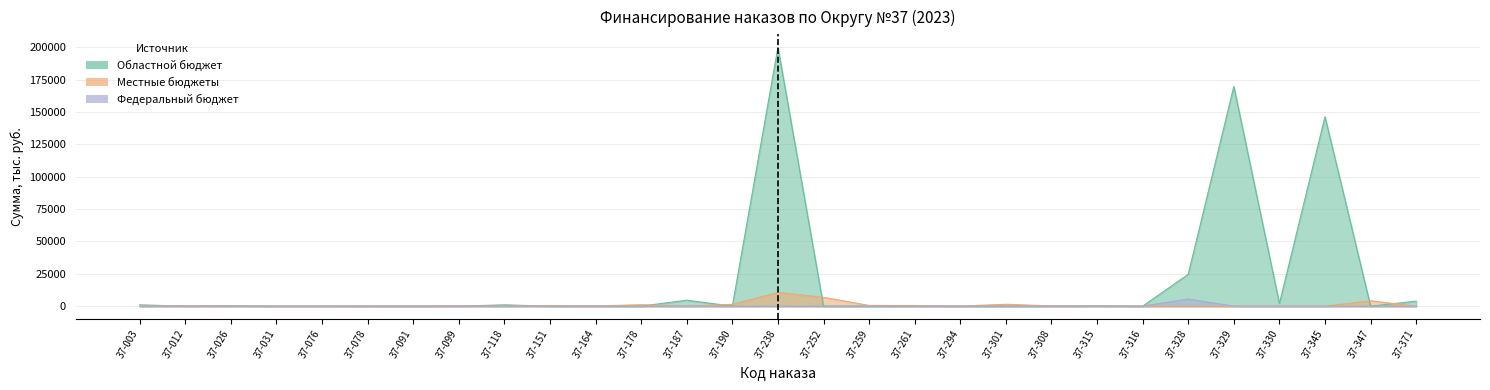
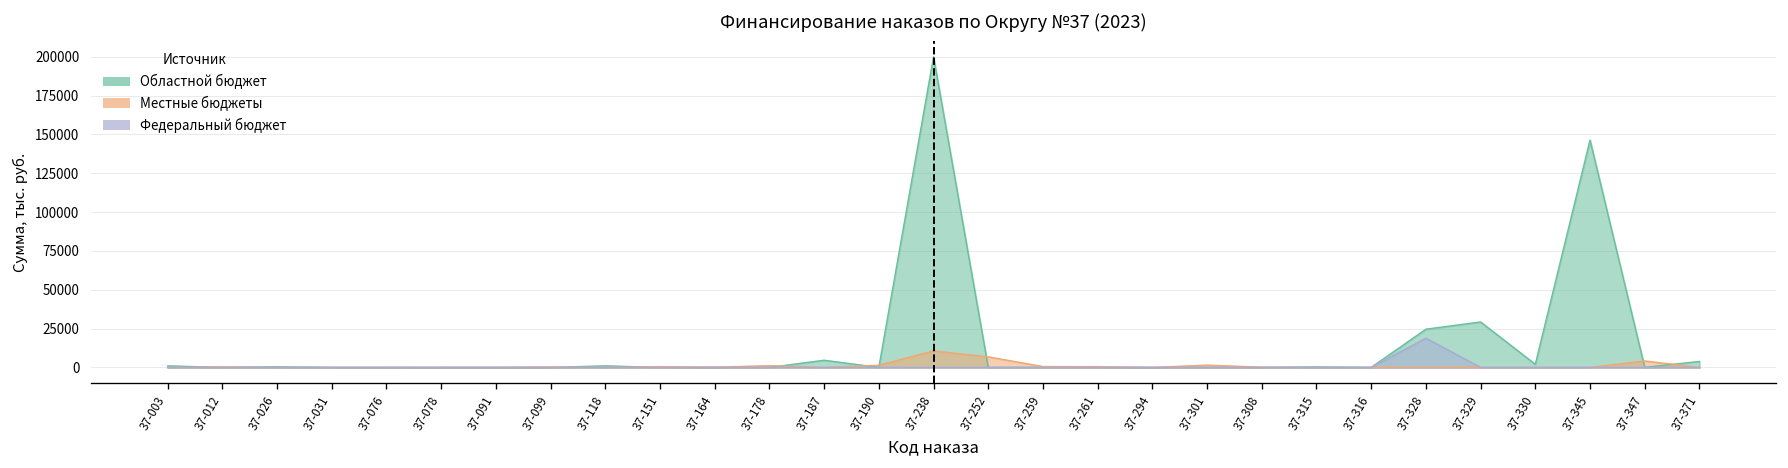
  {
    "Областной бюджет": {
      "37-187": 5000,
      "37-238": 200000,
      "37-328": 25000,
-     "37-329": 170000,
+     "37-329": 29000,
      "37-345": 146000,
      "37-371": 4000
    },
    "Местные бюджеты": {
      "37-238": 11000,
      "37-252": 7000,
      "37-328": 0,
      "37-347": 4000
    },
    "Федеральный бюджет": {
      "37-238": 0,
-     "37-328": 5000
+     "37-328": 19000
    }
  }
